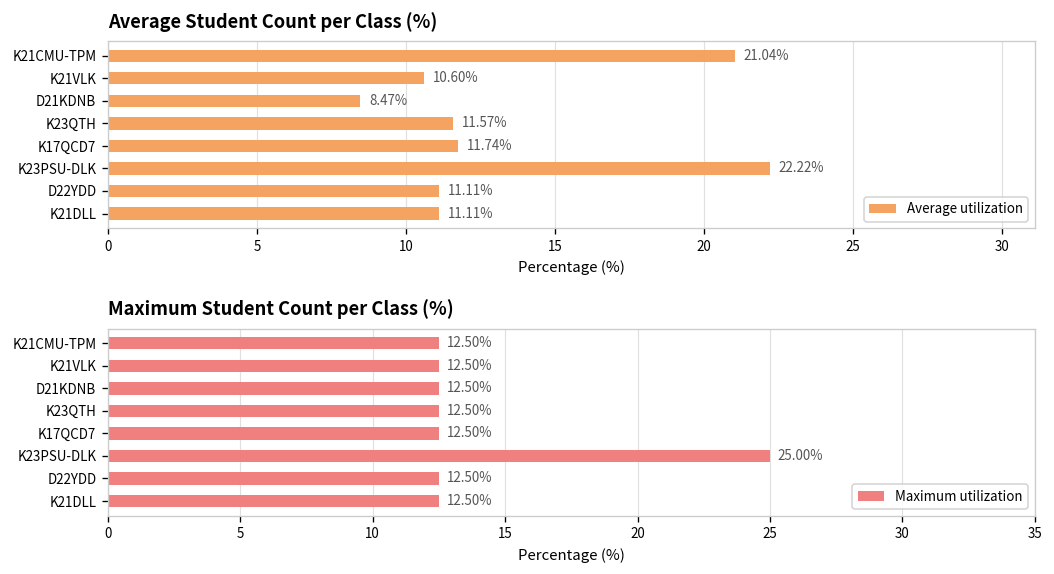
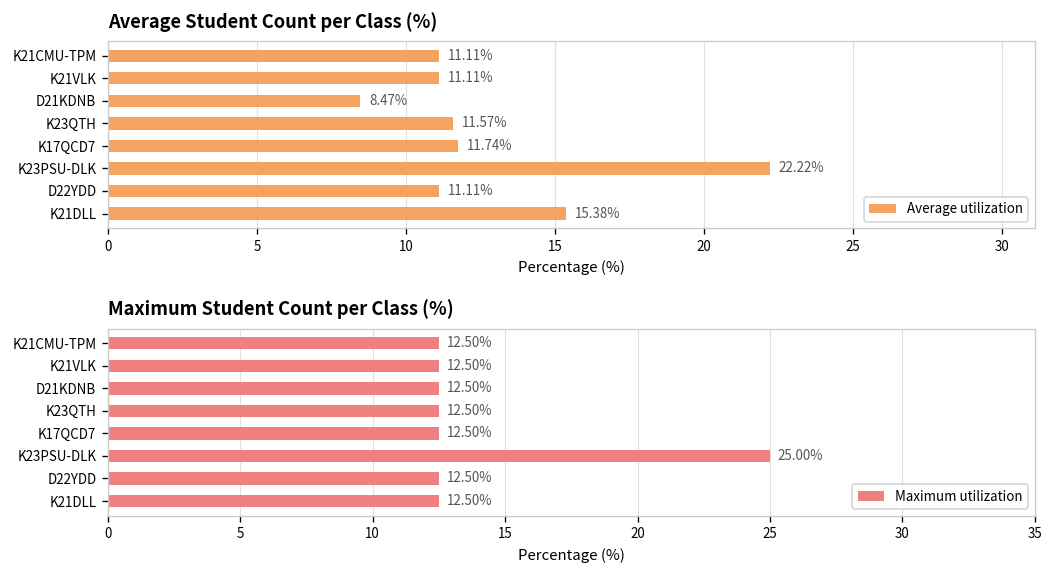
  {
    "Average Student Count per Class (%)": {
-     "K21CMU-TPM": "21.04%",
-     "K21VLK": "10.60%",
+     "K21CMU-TPM": "11.11%",
+     "K21VLK": "11.11%",
      "D21KDNB": "8.47%",
      "K23QTH": "11.57%",
      "K17QCD7": "11.74%",
      "K23PSU-DLK": "22.22%",
      "D22YDD": "11.11%",
-     "K21DLL": "11.11%"
+     "K21DLL": "15.38%"
    },
    "Maximum Student Count per Class (%)": {
      "K21CMU-TPM": "12.50%",
      "K21VLK": "12.50%",
      "D21KDNB": "12.50%",
      "K23QTH": "12.50%",
      "K17QCD7": "12.50%",
      "K23PSU-DLK": "25.00%",
      "D22YDD": "12.50%",
      "K21DLL": "12.50%"
    }
  }
